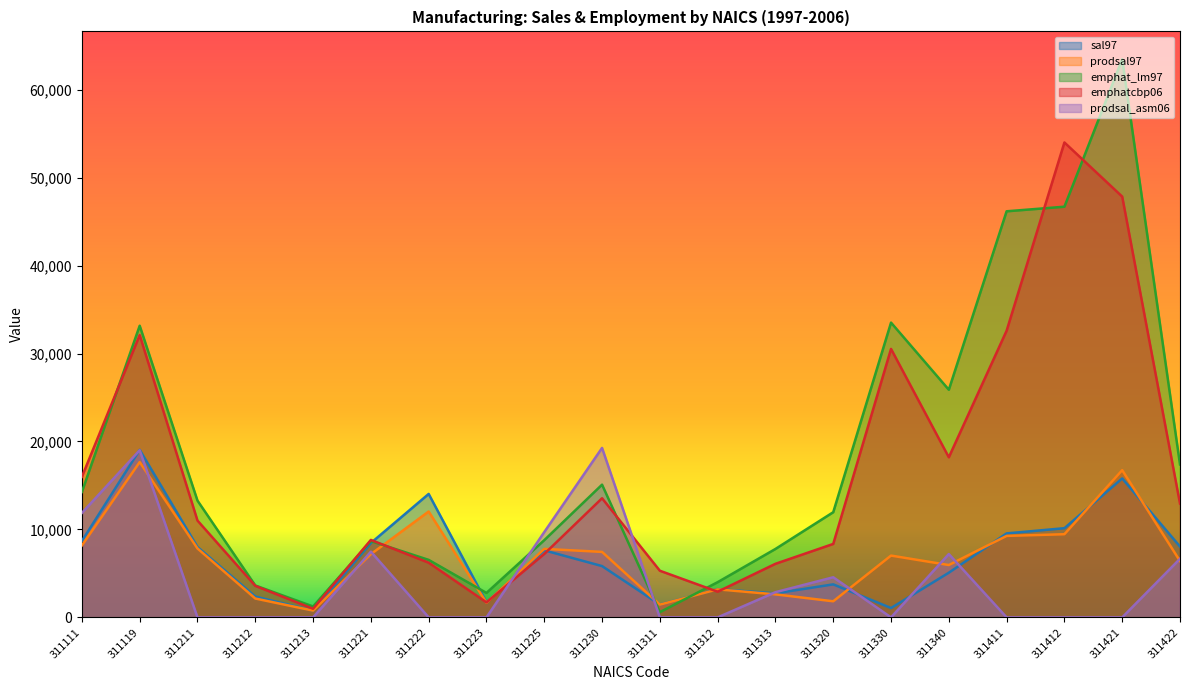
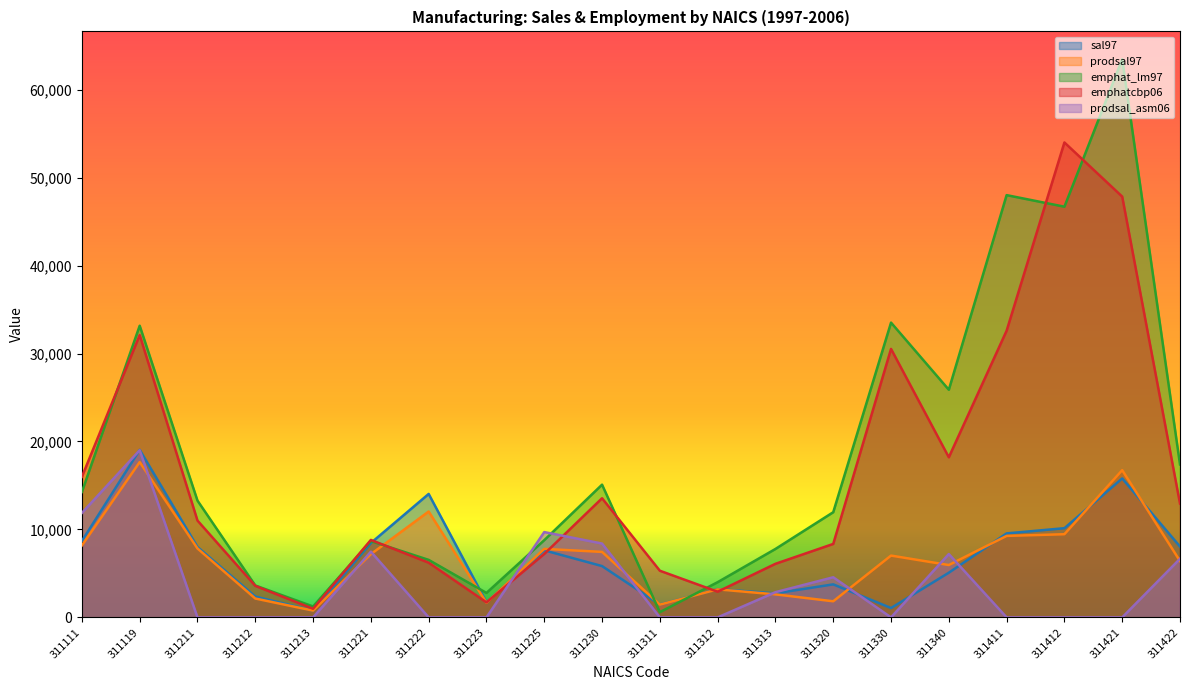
  {
    "sal97": {
      "311111": "9,000",
      "311222": "14,000",
      "311230": "6,000",
      "311320": "4,000",
      "311330": "1,000",
      "311340": "5,000",
      "311412": "10,000",
      "311421": "16,000",
      "311422": "8,000"
    },
    "prodsal97": {
      "311111": "8,000",
      "311119": "18,000",
      "311222": "12,000",
      "311230": "7,000",
      "311320": "2,000",
      "311330": "7,000",
      "311340": "6,000",
      "311412": "9,000",
      "311421": "17,000"
    },
    "emphat_lm97": {
      "311111": "14,000",
      "311119": "33,000",
      "311211": "13,000",
      "311222": "7,000",
      "311223": "3,000",
      "311225": "9,000",
      "311230": "15,000",
      "311311": "1,000",
      "311312": "4,000",
      "311313": "8,000",
      "311320": "12,000",
      "311330": "34,000",
      "311340": "26,000",
-     "311411": "46,000",
+     "311411": "48,000",
      "311412": "47,000",
      "311422": "17,000"
    },
    "emphatcbp06": {
      "311111": "16,000",
      "311119": "32,000",
      "311211": "11,000",
      "311222": "6,000",
      "311225": "7,000",
      "311230": "14,000",
      "311311": "5,000",
      "311313": "6,000",
      "311320": "8,000",
      "311330": "31,000",
      "311340": "18,000",
      "311411": "33,000",
      "311412": "54,000",
      "311421": "48,000",
      "311422": "13,000"
    },
    "prodsal_asm06": {
      "311111": "12,000",
      "311211": "0",
      "311212": "0",
      "311213": "0",
      "311222": "0",
      "311223": "0",
      "311225": "10,000",
-     "311230": "19,000",
+     "311230": "8,000",
      "311311": "0",
      "311312": "0",
      "311320": "5,000",
      "311330": "0",
      "311340": "7,000",
      "311411": "0",
      "311412": "0",
      "311421": "0"
    }
  }
